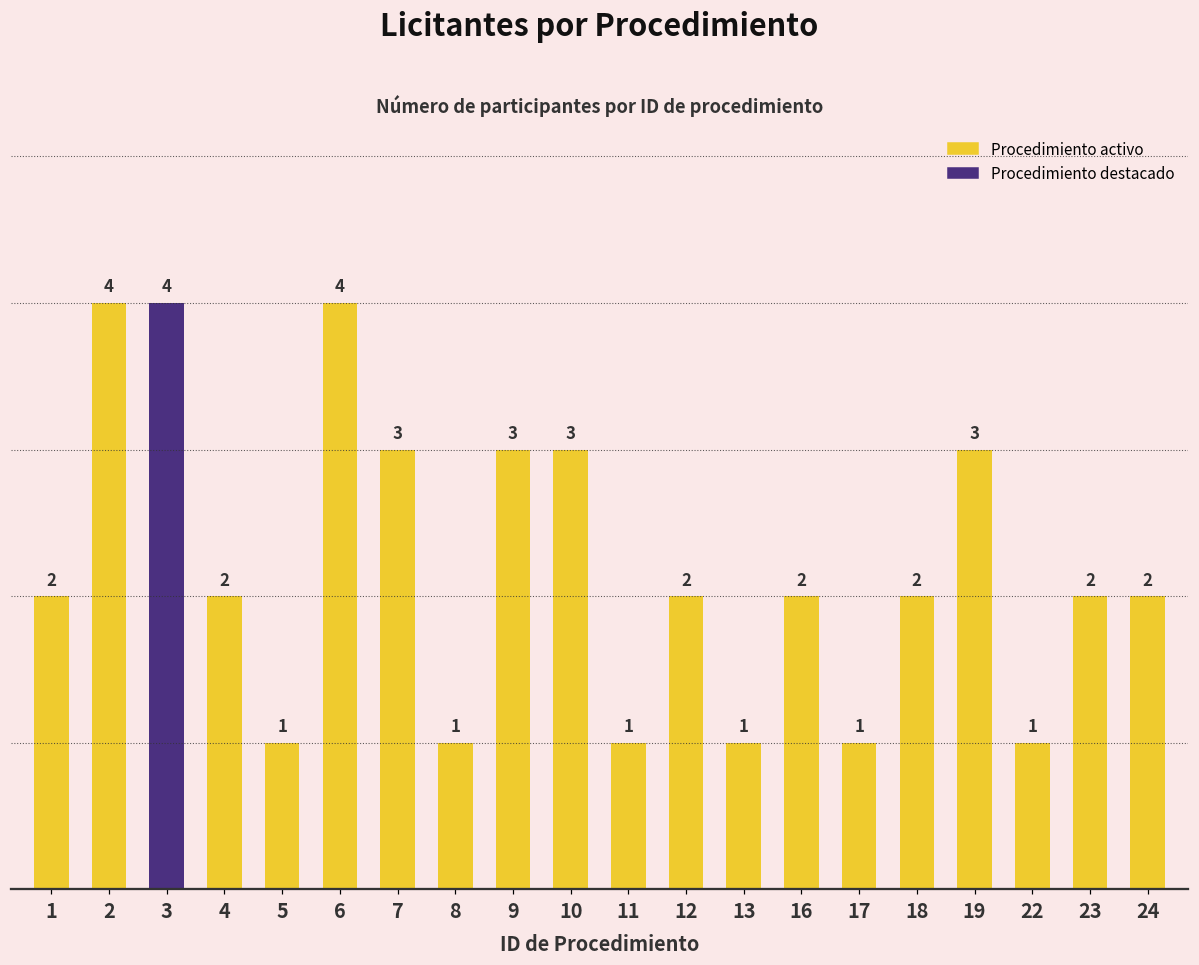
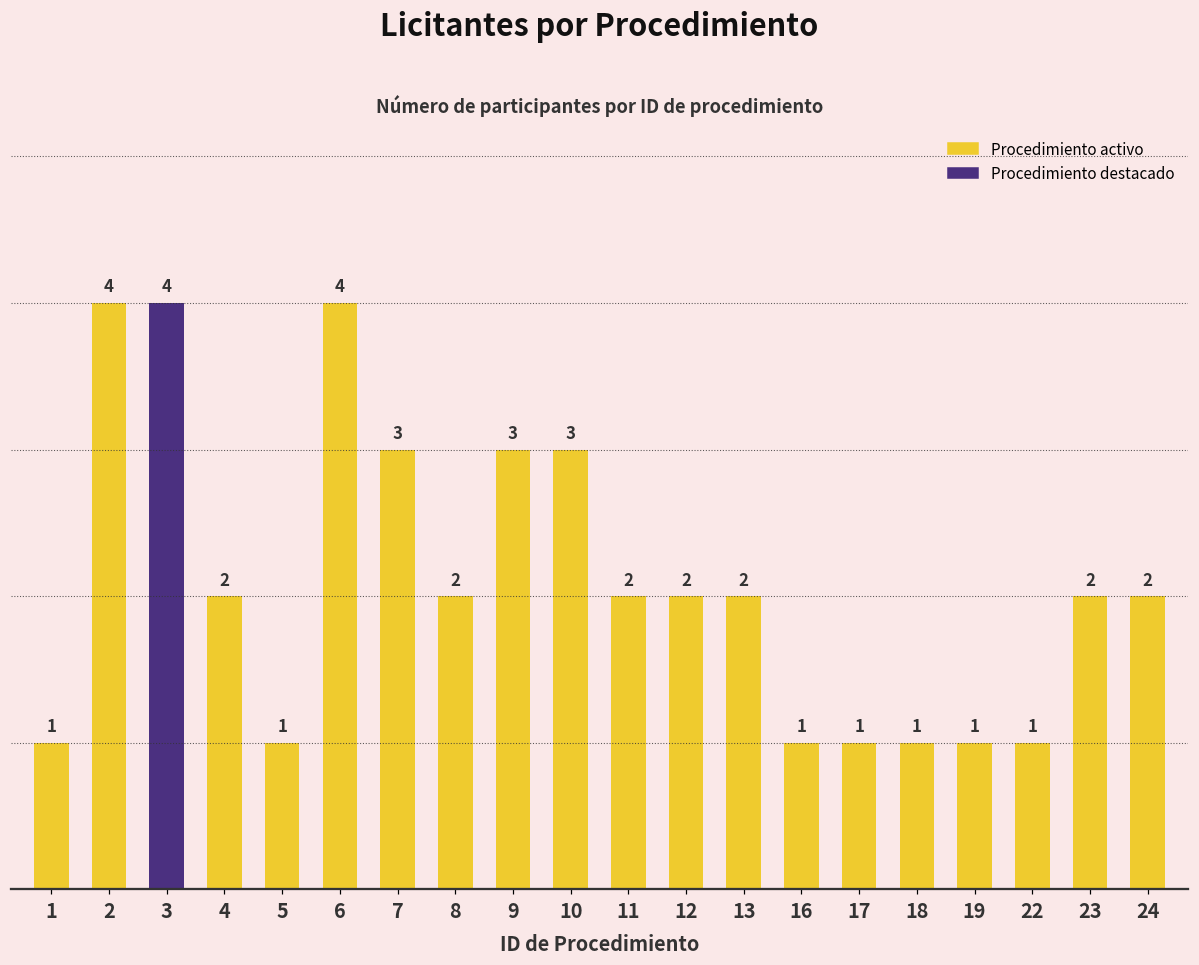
  {
-   "1": 2,
+   "1": 1,
    "2": 4,
    "3": 4,
    "4": 2,
    "5": 1,
    "6": 4,
    "7": 3,
-   "8": 1,
+   "8": 2,
    "9": 3,
    "10": 3,
-   "11": 1,
+   "11": 2,
    "12": 2,
-   "13": 1,
-   "16": 2,
+   "13": 2,
+   "16": 1,
    "17": 1,
-   "18": 2,
-   "19": 3,
+   "18": 1,
+   "19": 1,
    "22": 1,
    "23": 2,
    "24": 2
  }
